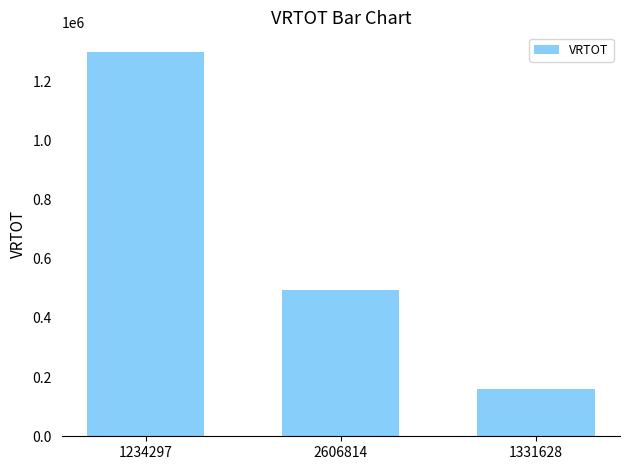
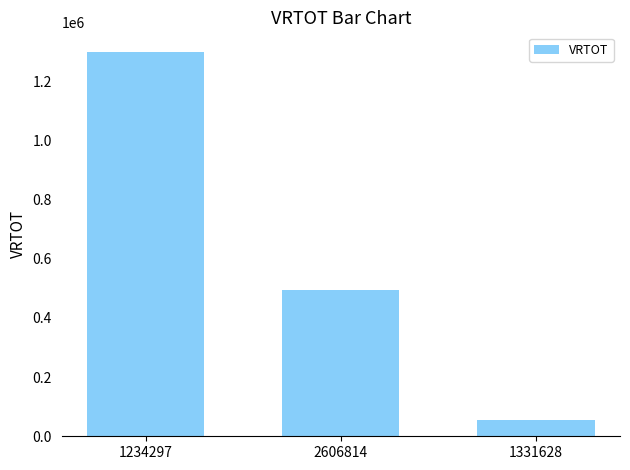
  {
    "1234297": 1300000,
    "2606814": 490000,
-   "1331628": 160000
+   "1331628": 60000
  }
